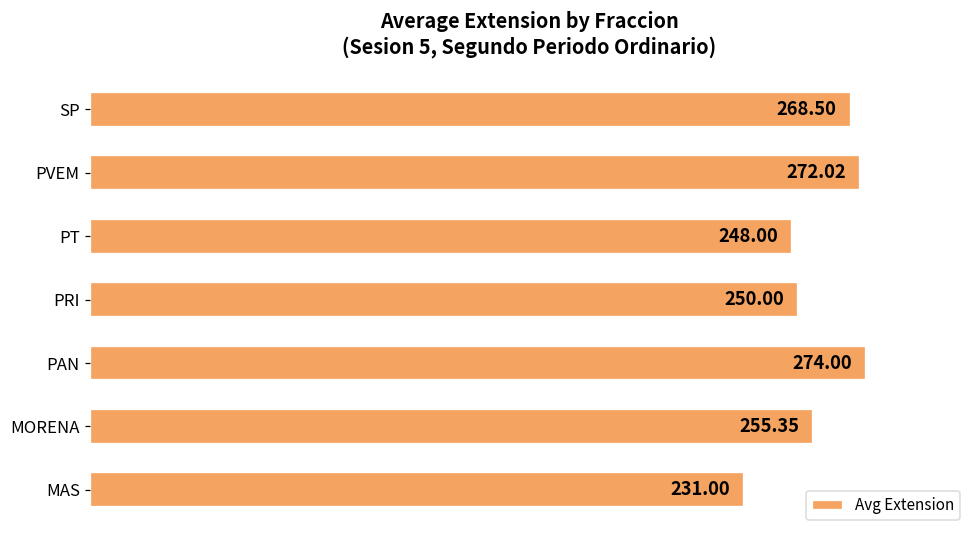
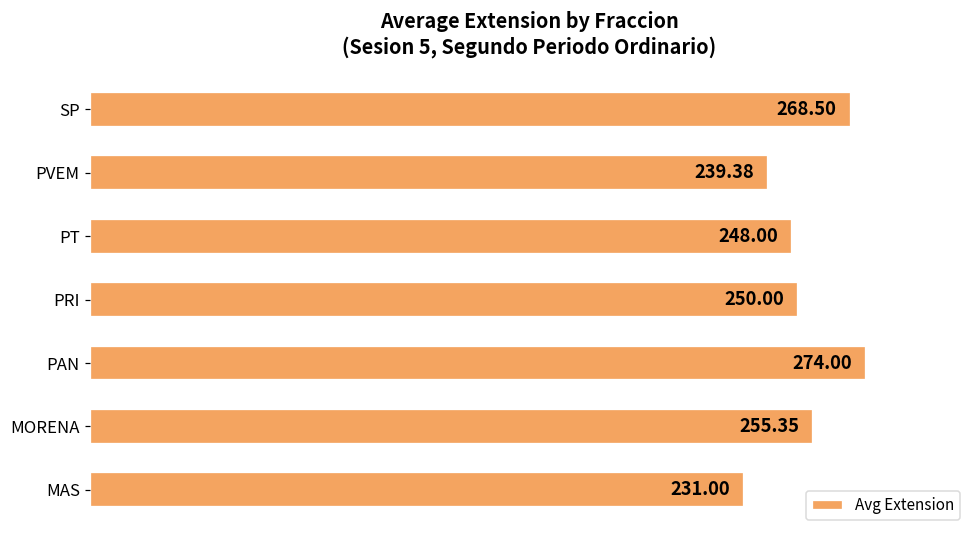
  {
    "SP": 268.50,
-   "PVEM": 272.02,
+   "PVEM": 239.38,
    "PT": 248.00,
    "PRI": 250.00,
    "PAN": 274.00,
    "MORENA": 255.35,
    "MAS": 231.00
  }
